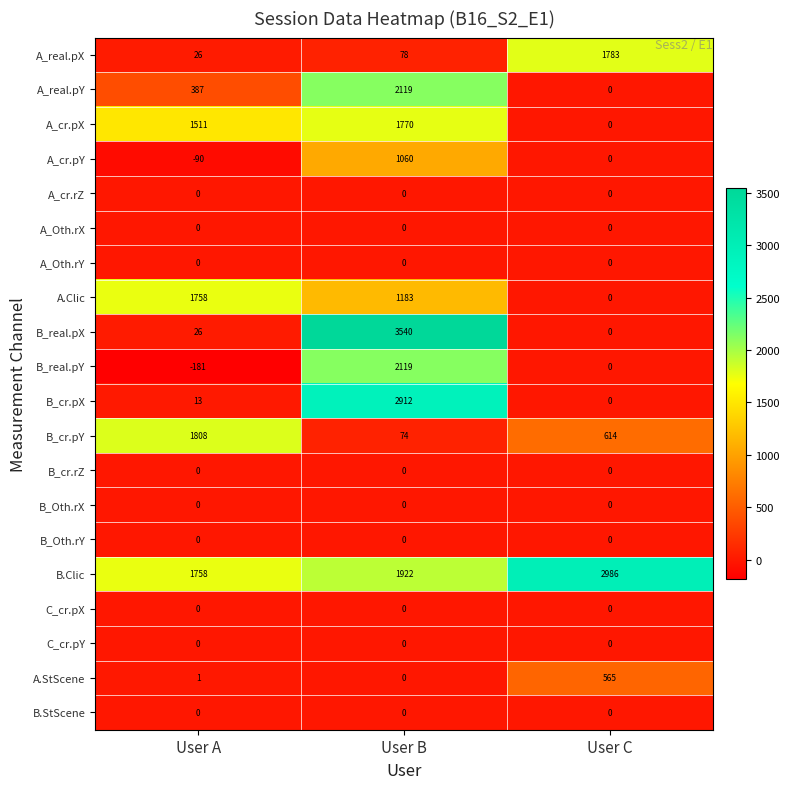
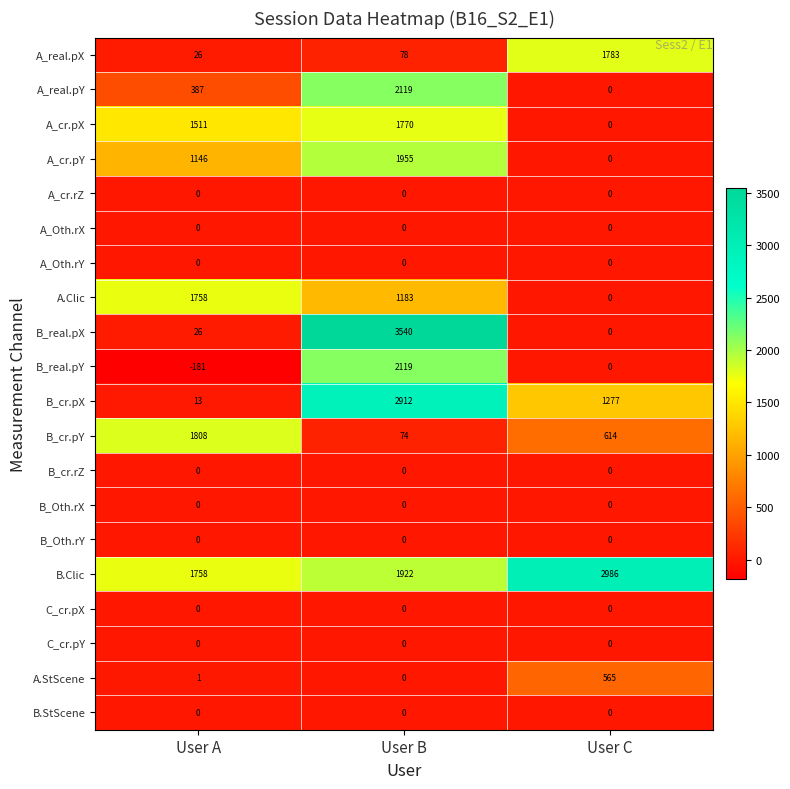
  {
    "A_real.pX": {
      "User A": 26,
      "User B": 78
    },
    "A_real.pY": {
      "User A": 387,
      "User B": 2119,
      "User C": 0
    },
    "A_cr.pX": {
      "User A": 1511,
      "User B": 1770,
      "User C": 0
    },
    "A_cr.pY": {
-     "User A": -90,
-     "User B": 1060,
+     "User A": 1146,
+     "User B": 1955,
      "User C": 0
    },
    "A_cr.rZ": {
      "User A": 0,
      "User B": 0,
      "User C": 0
    },
    "A_Oth.rX": {
      "User A": 0,
      "User B": 0,
      "User C": 0
    },
    "A_Oth.rY": {
      "User A": 0,
      "User B": 0,
      "User C": 0
    },
    "A.Clic": {
      "User A": 1758,
      "User B": 1183,
      "User C": 0
    },
    "B_real.pX": {
      "User A": 26,
      "User B": 3540,
      "User C": 0
    },
    "B_real.pY": {
      "User A": -181,
      "User B": 2119,
      "User C": 0
    },
    "B_cr.pX": {
      "User A": 13,
      "User B": 2912,
-     "User C": 0
+     "User C": 1277
    },
    "B_cr.pY": {
      "User A": 1808,
      "User B": 74,
      "User C": 614
    },
    "B_cr.rZ": {
      "User A": 0,
      "User B": 0,
      "User C": 0
    },
    "B_Oth.rX": {
      "User A": 0,
      "User B": 0,
      "User C": 0
    },
    "B_Oth.rY": {
      "User A": 0,
      "User B": 0,
      "User C": 0
    },
    "B.Clic": {
      "User A": 1758,
      "User B": 1922,
      "User C": 2986
    },
    "C_cr.pX": {
      "User A": 0,
      "User B": 0,
      "User C": 0
    },
    "C_cr.pY": {
      "User A": 0,
      "User B": 0,
      "User C": 0
    },
    "A.StScene": {
      "User A": 1,
      "User B": 0,
      "User C": 565
    },
    "B.StScene": {
      "User A": 0,
      "User B": 0,
      "User C": 0
    }
  }
